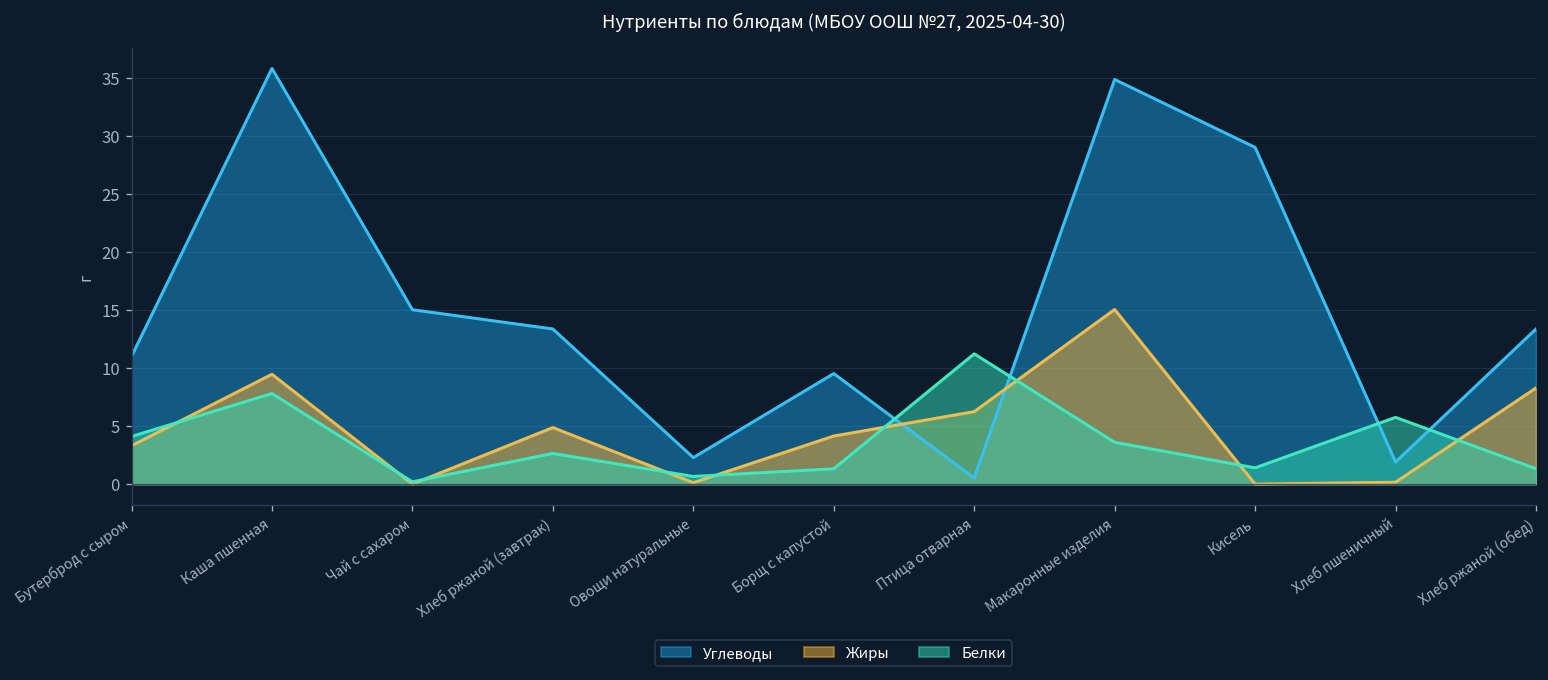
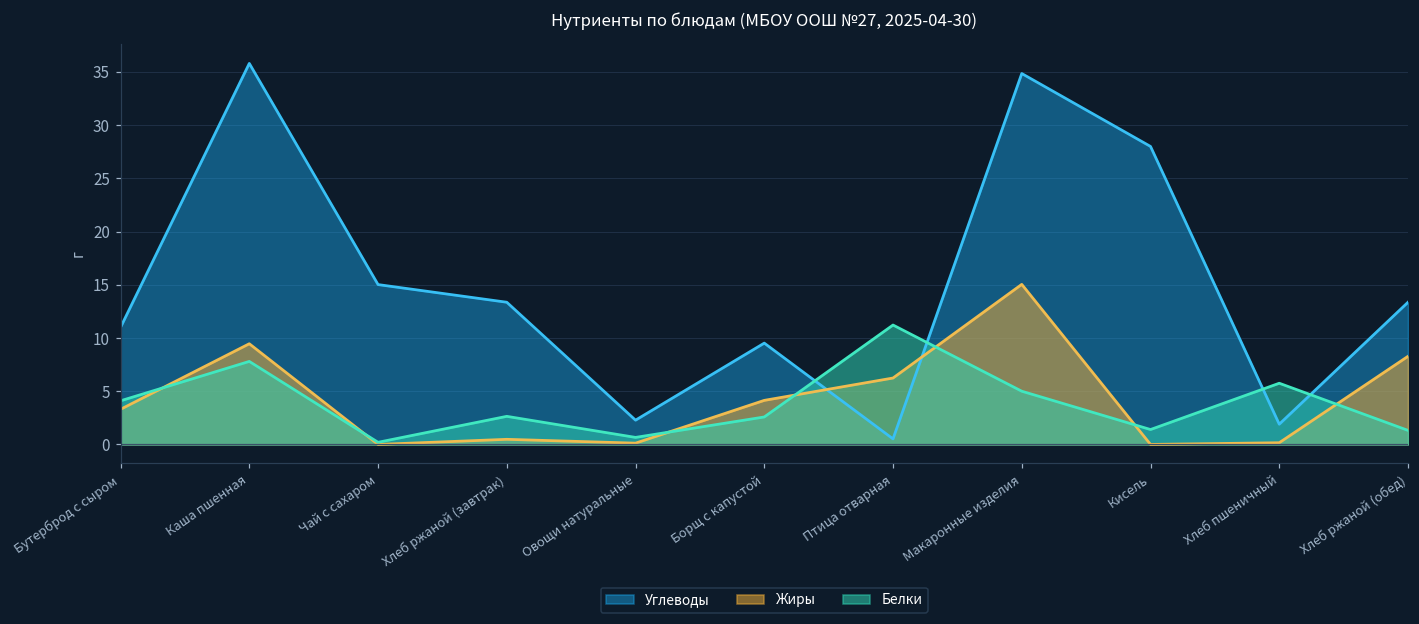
  {
    "Углеводы": {
      "Бутерброд с сыром": 11,
      "Каша пшенная": 36,
      "Чай с сахаром": 15,
      "Хлеб ржаной (завтрак)": 13,
      "Овощи натуральные": 2,
      "Борщ с капустой": 10,
      "Птица отварная": 1,
      "Макаронные изделия": 35,
-     "Кисель": 29,
+     "Кисель": 28,
      "Хлеб пшеничный": 2,
      "Хлеб ржаной (обед)": 13
    },
    "Жиры": {
      "Бутерброд с сыром": 3,
      "Каша пшенная": 9,
-     "Хлеб ржаной (завтрак)": 5,
+     "Хлеб ржаной (завтрак)": 0,
      "Овощи натуральные": 0,
      "Борщ с капустой": 4,
      "Птица отварная": 6,
      "Макаронные изделия": 15,
      "Кисель": 0,
      "Хлеб пшеничный": 0,
      "Хлеб ржаной (обед)": 8
    },
    "Белки": {
      "Бутерброд с сыром": 4,
      "Каша пшенная": 8,
      "Хлеб ржаной (завтрак)": 3,
      "Овощи натуральные": 1,
-     "Борщ с капустой": 1,
+     "Борщ с капустой": 3,
      "Птица отварная": 11,
-     "Макаронные изделия": 4,
+     "Макаронные изделия": 5,
      "Кисель": 1,
      "Хлеб пшеничный": 6,
      "Хлеб ржаной (обед)": 1
    }
  }
